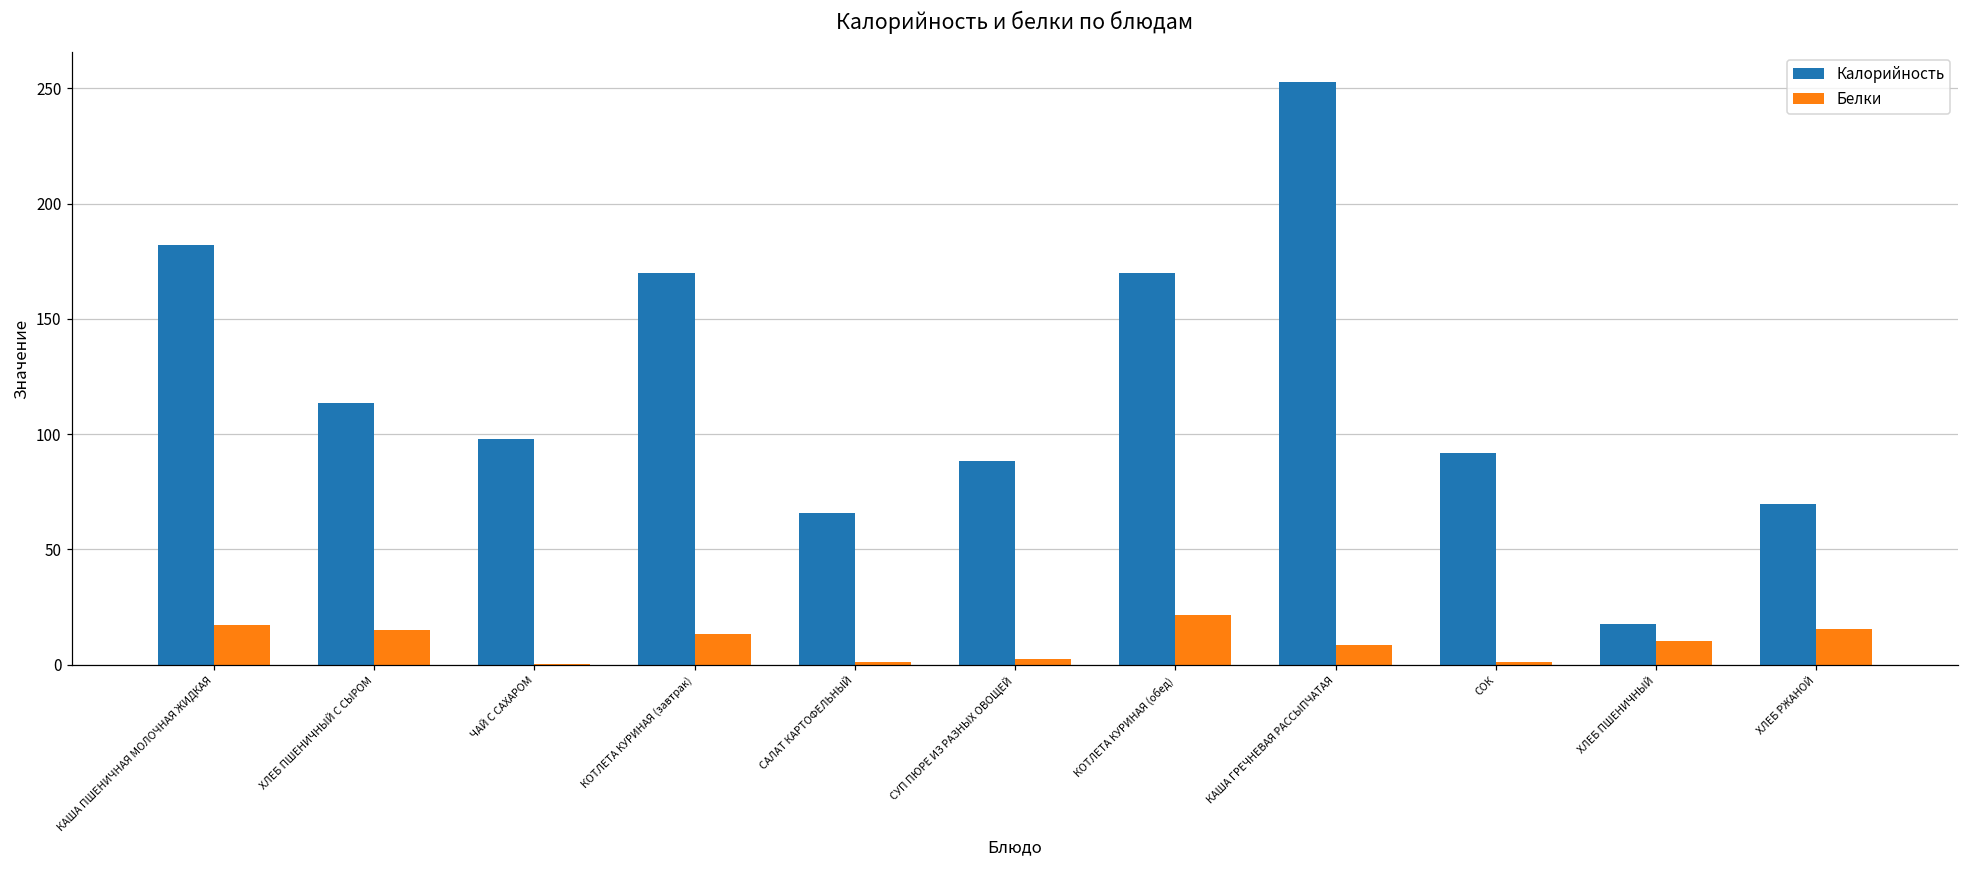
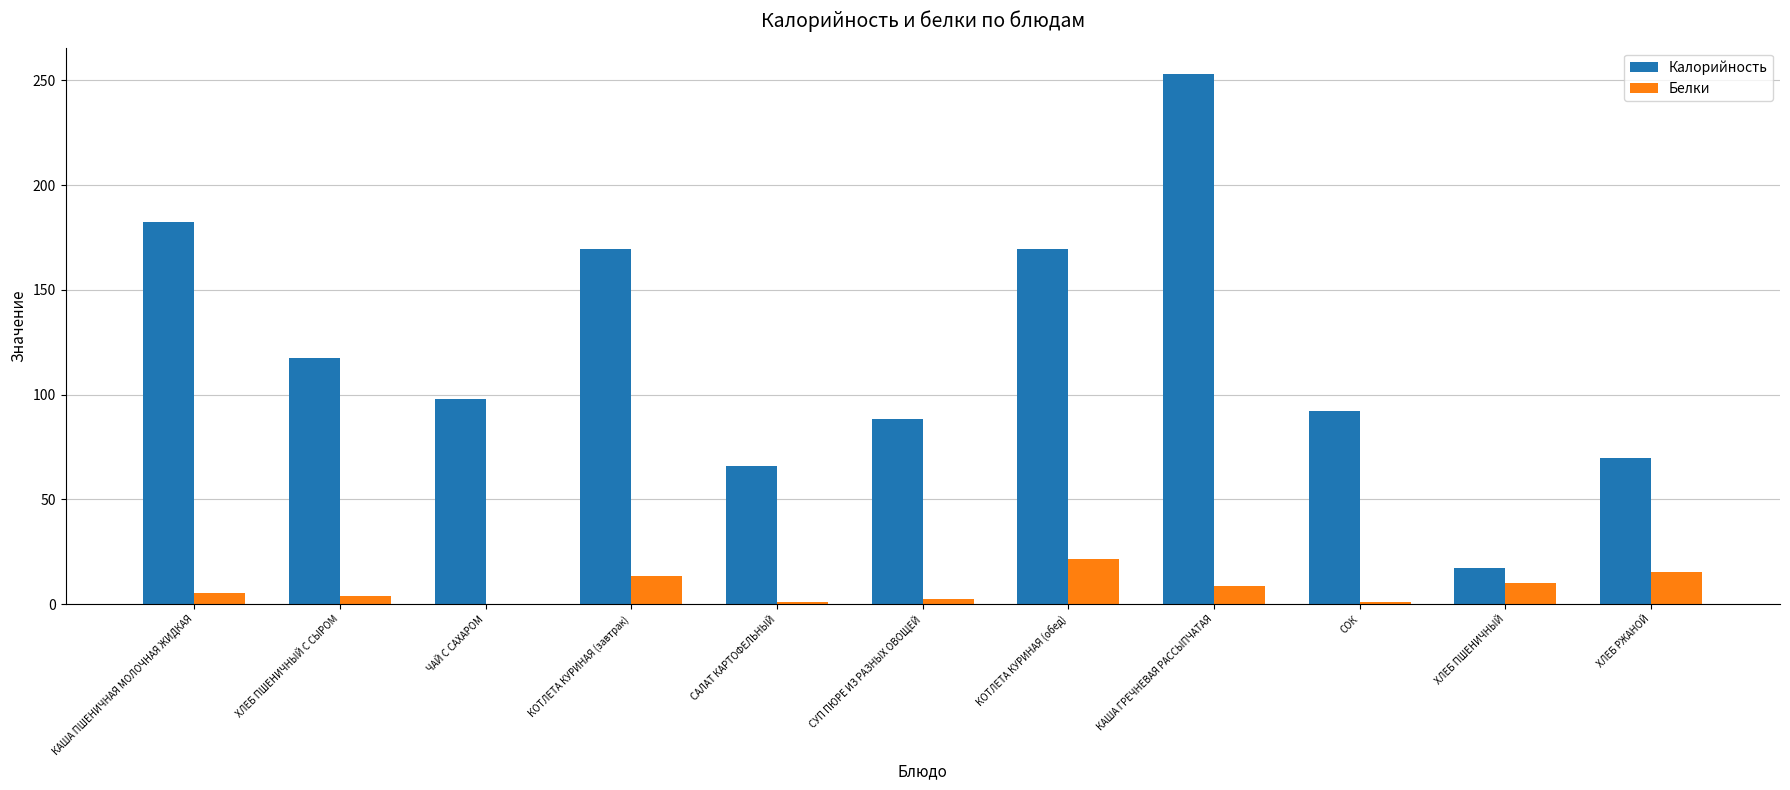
  {
    "Калорийность": {
      "КАША ПШЕНИЧНАЯ МОЛОЧНАЯ ЖИДКАЯ": 182,
-     "ХЛЕБ ПШЕНИЧНЫЙ С СЫРОМ": 113,
+     "ХЛЕБ ПШЕНИЧНЫЙ С СЫРОМ": 118,
      "ЧАЙ С САХАРОМ": 98,
      "КОТЛЕТА КУРИНАЯ (завтрак)": 170,
      "САЛАТ КАРТОФЕЛЬНЫЙ": 66,
      "СУП ПЮРЕ ИЗ РАЗНЫХ ОВОЩЕЙ": 88,
      "КОТЛЕТА КУРИНАЯ (обед)": 170,
      "КАША ГРЕЧНЕВАЯ РАССЫПЧАТАЯ": 253,
      "СОК": 92,
      "ХЛЕБ ПШЕНИЧНЫЙ": 18,
      "ХЛЕБ РЖАНОЙ": 70
    },
    "Белки": {
-     "КАША ПШЕНИЧНАЯ МОЛОЧНАЯ ЖИДКАЯ": 17,
-     "ХЛЕБ ПШЕНИЧНЫЙ С СЫРОМ": 15,
+     "КАША ПШЕНИЧНАЯ МОЛОЧНАЯ ЖИДКАЯ": 6,
+     "ХЛЕБ ПШЕНИЧНЫЙ С СЫРОМ": 4,
      "КОТЛЕТА КУРИНАЯ (завтрак)": 14,
      "СУП ПЮРЕ ИЗ РАЗНЫХ ОВОЩЕЙ": 2,
      "КОТЛЕТА КУРИНАЯ (обед)": 22,
      "КАША ГРЕЧНЕВАЯ РАССЫПЧАТАЯ": 9,
      "ХЛЕБ ПШЕНИЧНЫЙ": 10,
      "ХЛЕБ РЖАНОЙ": 16
    }
  }
